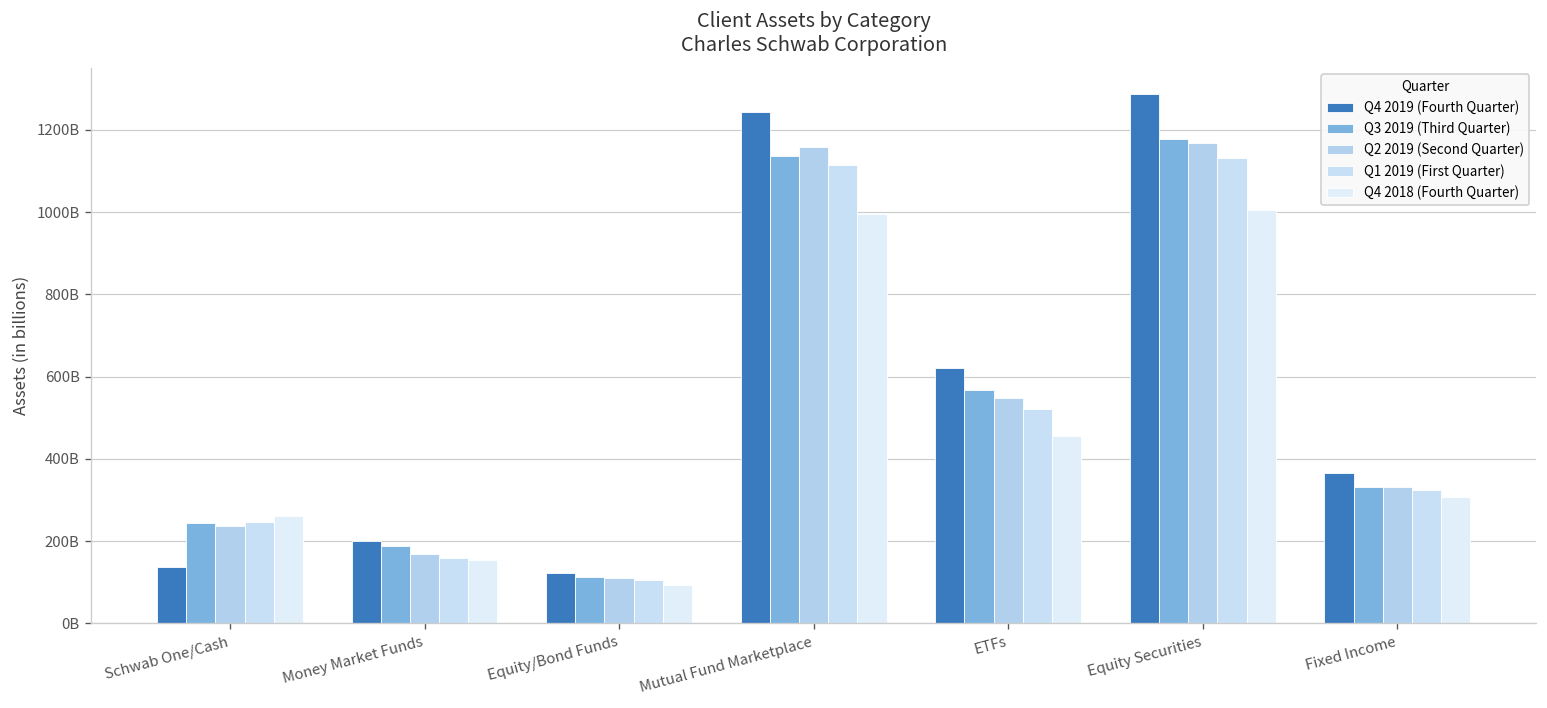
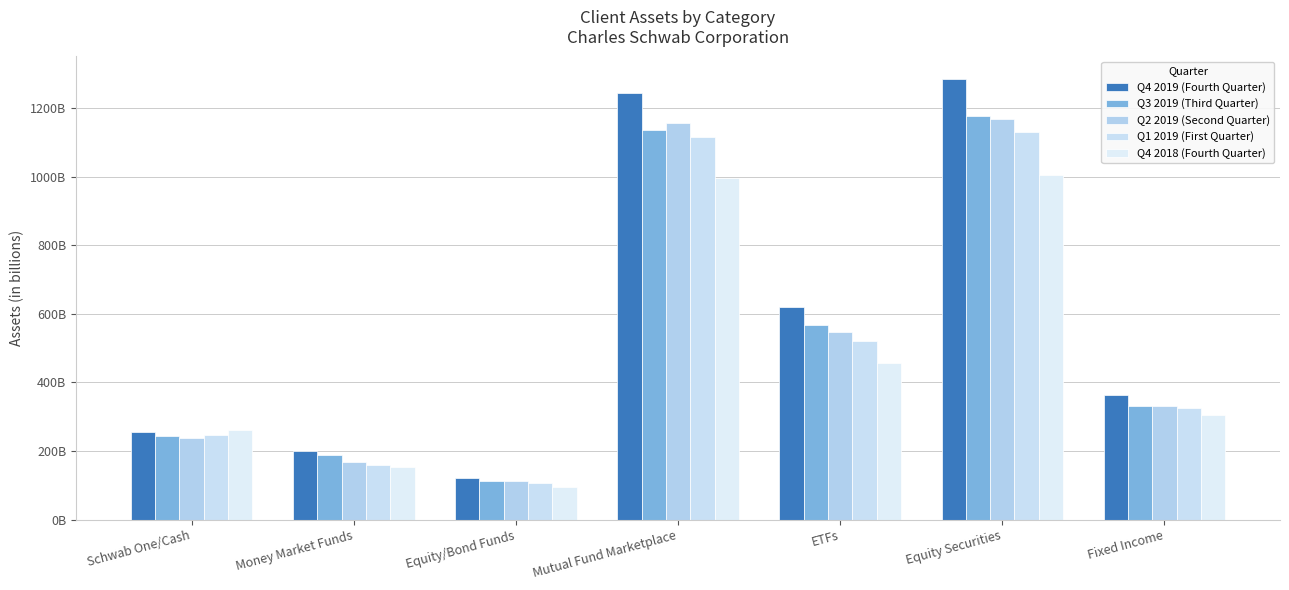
  {
    "Q4 2019 (Fourth Quarter)": {
-     "Schwab One/Cash": 140000000000,
+     "Schwab One/Cash": 260000000000,
      "Money Market Funds": 200000000000,
      "Equity/Bond Funds": 120000000000,
      "Mutual Fund Marketplace": 1240000000000,
      "ETFs": 620000000000,
      "Equity Securities": 1290000000000,
      "Fixed Income": 360000000000
    },
    "Q3 2019 (Third Quarter)": {
      "Schwab One/Cash": 240000000000,
      "Money Market Funds": 190000000000,
      "Equity/Bond Funds": 110000000000,
      "Mutual Fund Marketplace": 1140000000000,
      "ETFs": 570000000000,
      "Equity Securities": 1180000000000,
      "Fixed Income": 330000000000
    }
  }
